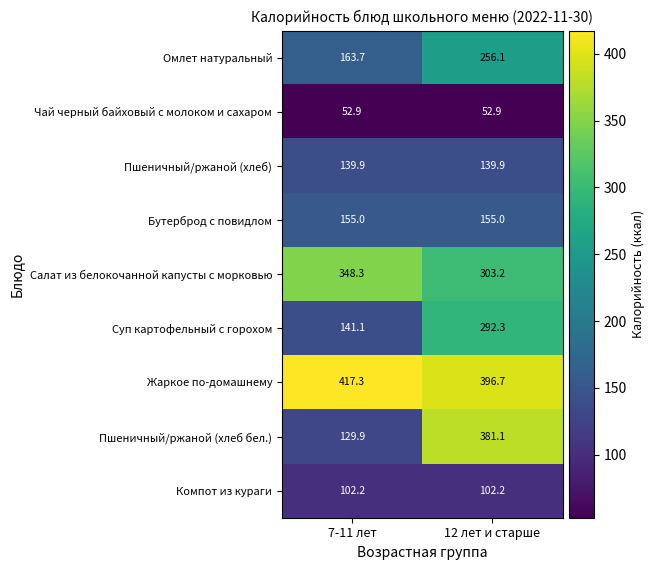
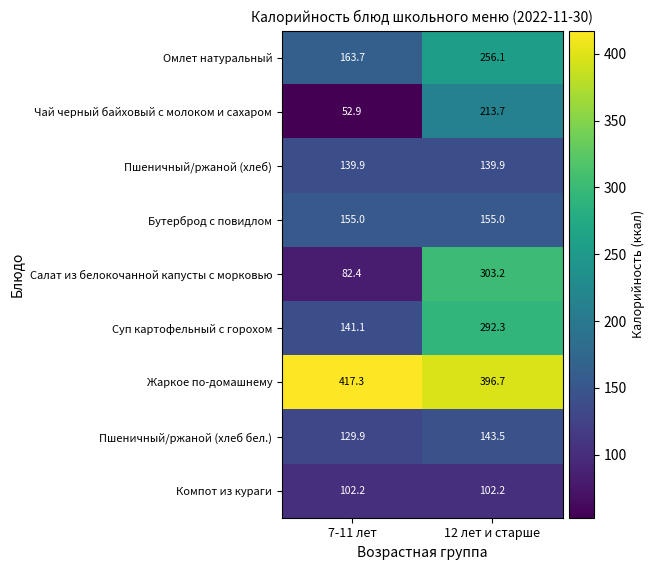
  {
    "Омлет натуральный": {
      "7-11 лет": 163.7,
      "12 лет и старше": 256.1
    },
    "Чай черный байховый с молоком и сахаром": {
      "7-11 лет": 52.9,
-     "12 лет и старше": 52.9
+     "12 лет и старше": 213.7
    },
    "Пшеничный/ржаной (хлеб)": {
      "7-11 лет": 139.9,
      "12 лет и старше": 139.9
    },
    "Бутерброд с повидлом": {
      "7-11 лет": 155.0,
      "12 лет и старше": 155.0
    },
    "Салат из белокочанной капусты с морковью": {
-     "7-11 лет": 348.3,
+     "7-11 лет": 82.4,
      "12 лет и старше": 303.2
    },
    "Суп картофельный с горохом": {
      "7-11 лет": 141.1,
      "12 лет и старше": 292.3
    },
    "Жаркое по-домашнему": {
      "7-11 лет": 417.3,
      "12 лет и старше": 396.7
    },
    "Пшеничный/ржаной (хлеб бел.)": {
      "7-11 лет": 129.9,
-     "12 лет и старше": 381.1
+     "12 лет и старше": 143.5
    },
    "Компот из кураги": {
      "7-11 лет": 102.2,
      "12 лет и старше": 102.2
    }
  }
